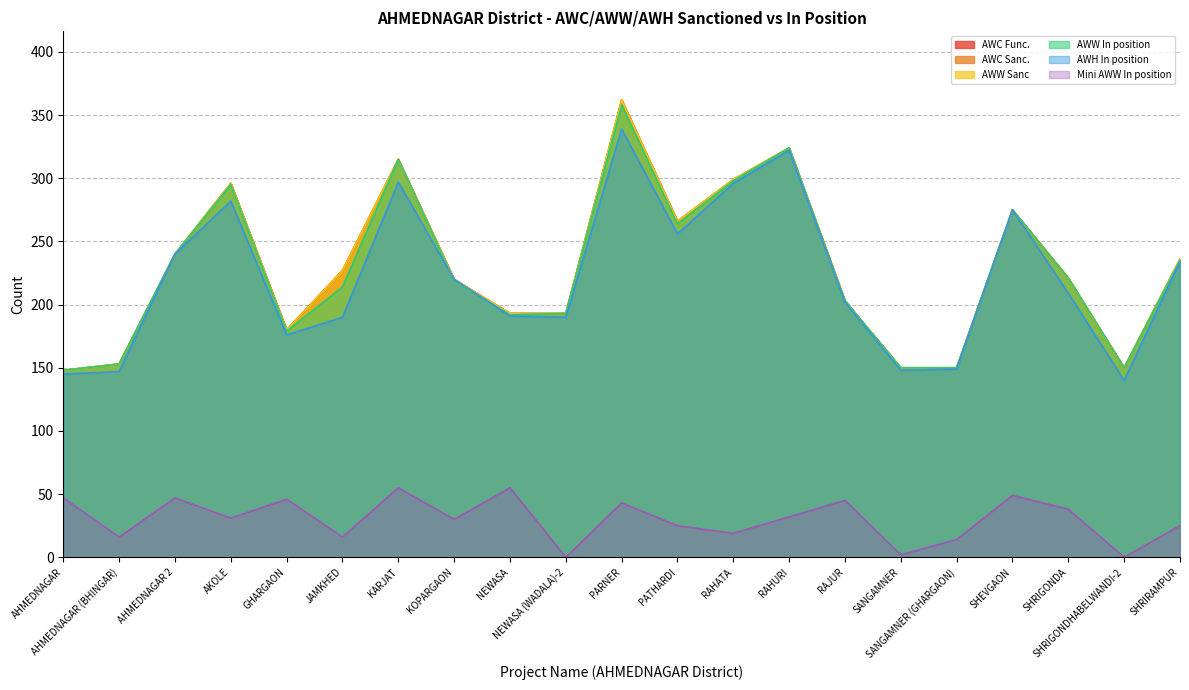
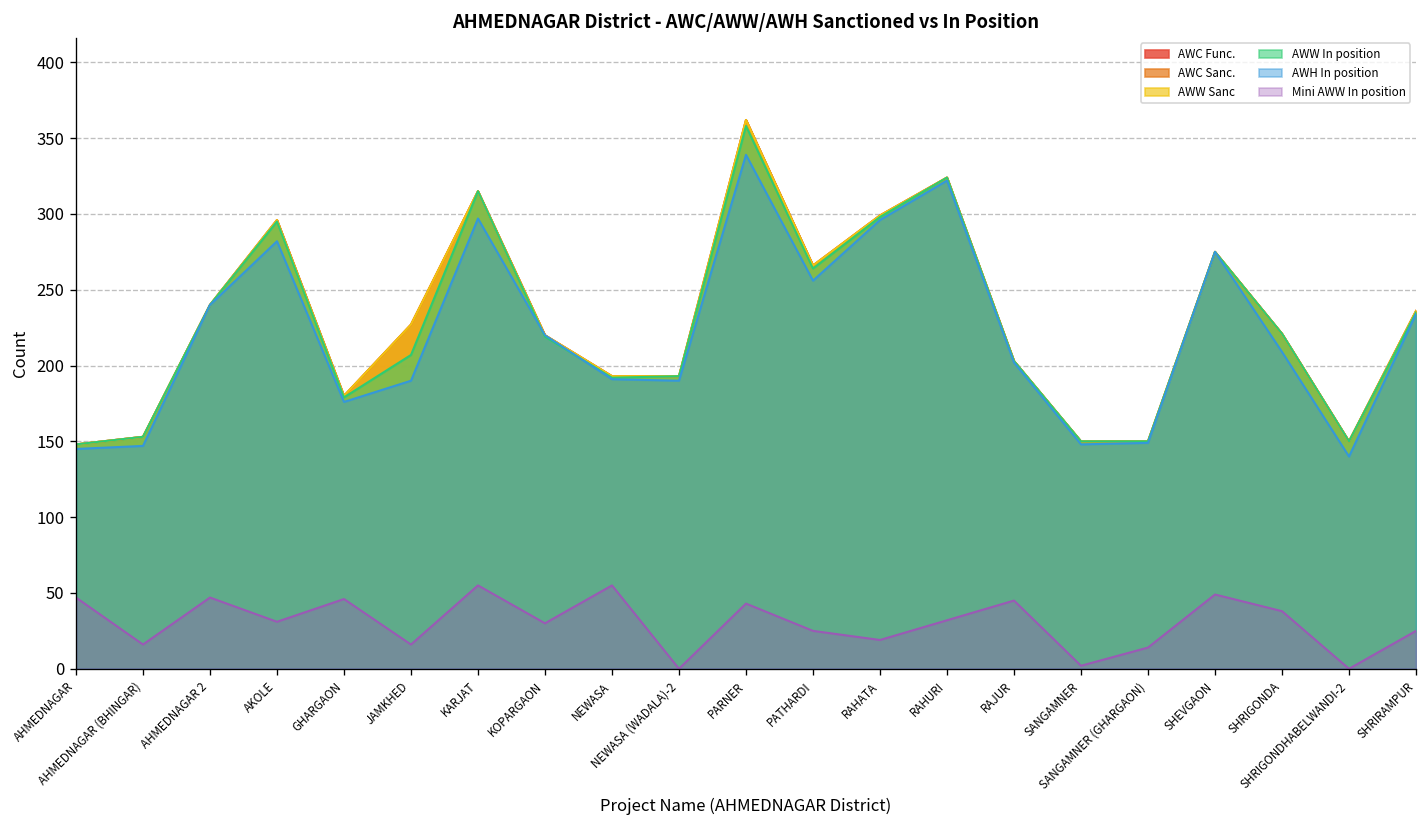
  {
    "AWW Sanc": {
      "JAMKHED": 227,
      "PARNER": 362,
      "PATHARDI": 266
    },
    "AWW In position": {
-     "JAMKHED": 214,
+     "JAMKHED": 207,
      "PARNER": 358,
      "PATHARDI": 264
    },
    "AWH In position": {
      "AHMEDNAGAR": 145,
      "AHMEDNAGAR (BHINGAR)": 147,
      "AKOLE": 282,
      "GHARGAON": 176,
      "JAMKHED": 190,
      "KARJAT": 297,
      "NEWASA (WADALA)-2": 190,
      "PARNER": 339,
      "PATHARDI": 256,
      "RAHURI": 322,
      "SHRIGONDA": 209,
      "SHRIGONDHABELWANDI-2": 140
    },
    "Mini AWW In position": {
      "AHMEDNAGAR": 47,
      "AHMEDNAGAR (BHINGAR)": 16,
      "AHMEDNAGAR 2": 47,
      "AKOLE": 31,
      "GHARGAON": 46,
      "JAMKHED": 16,
      "KARJAT": 55,
      "KOPARGAON": 30,
      "NEWASA": 55,
      "NEWASA (WADALA)-2": 0,
      "PARNER": 43,
      "PATHARDI": 25,
      "RAHATA": 19,
      "RAHURI": 32,
      "RAJUR": 45,
      "SANGAMNER": 2,
      "SANGAMNER (GHARGAON)": 14,
      "SHEVGAON": 49,
      "SHRIGONDA": 38,
      "SHRIGONDHABELWANDI-2": 0,
      "SHRIRAMPUR": 25
    }
  }
